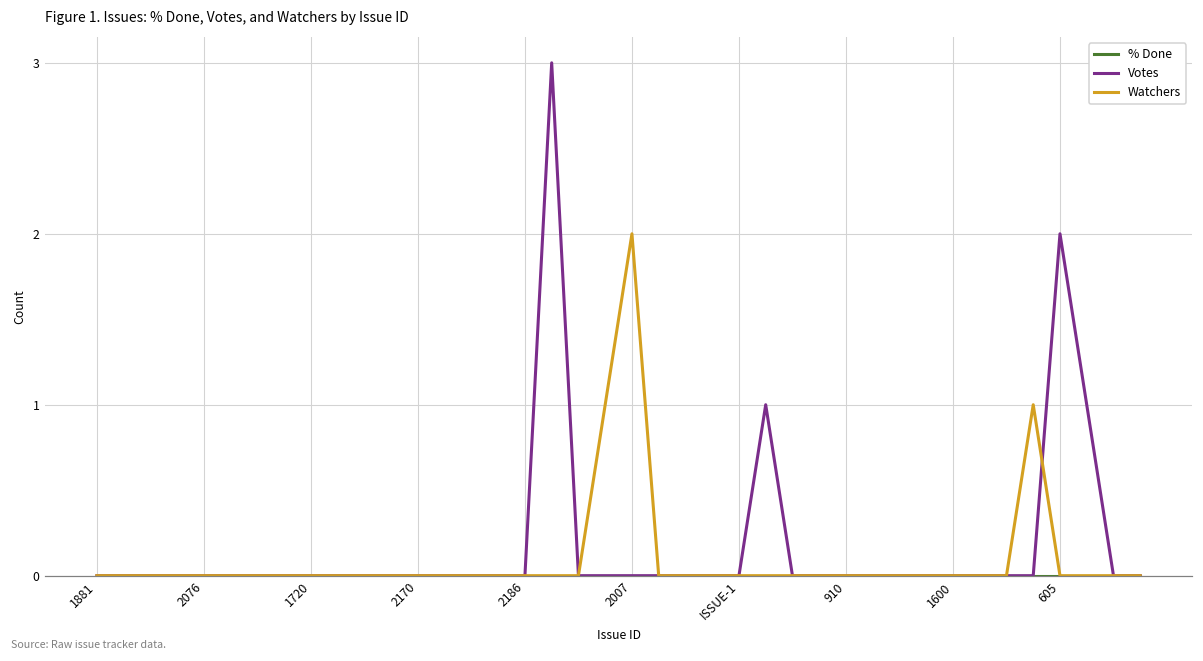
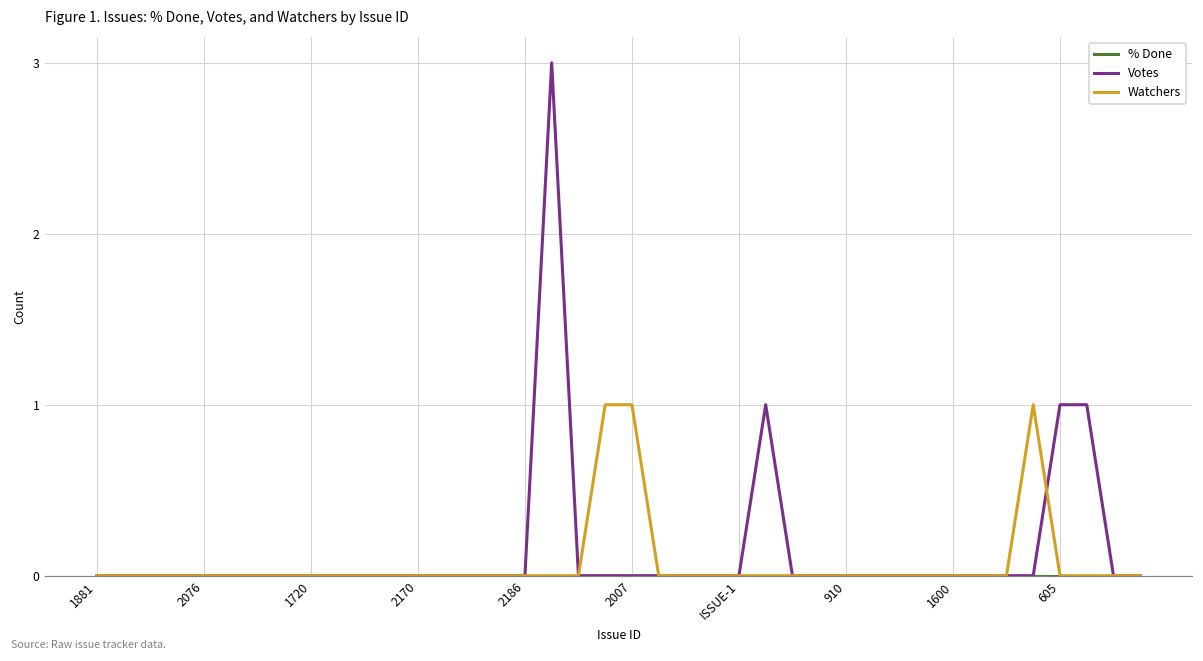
  {
    "Votes": {
-     "605": 2
+     "605": 1
    },
    "Watchers": {
-     "2007": 2
+     "2007": 1
    }
  }
